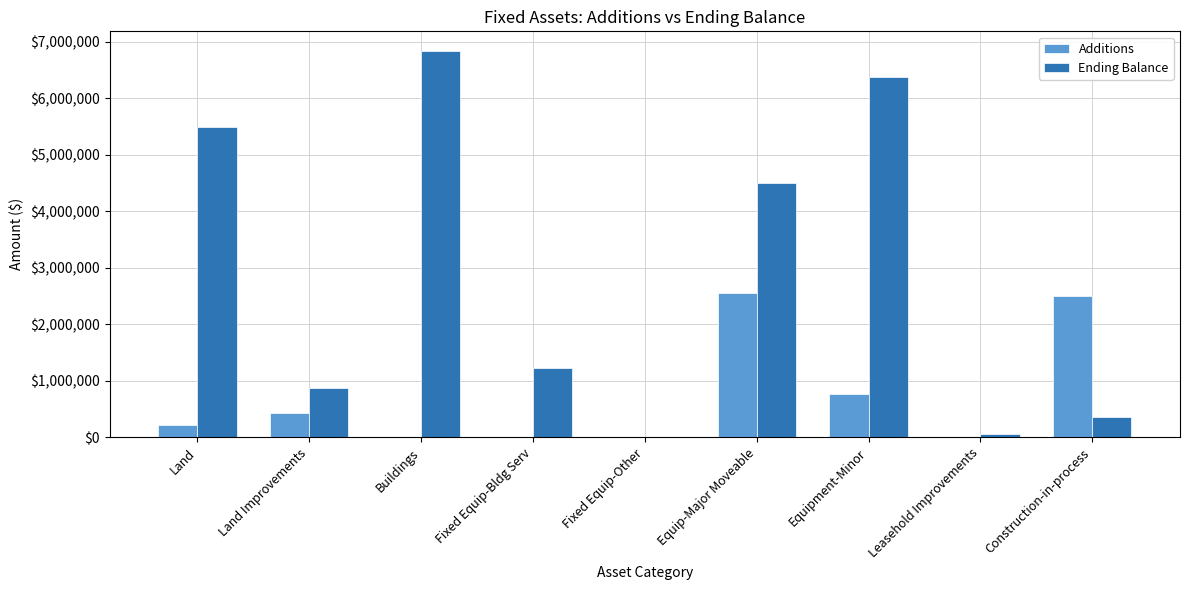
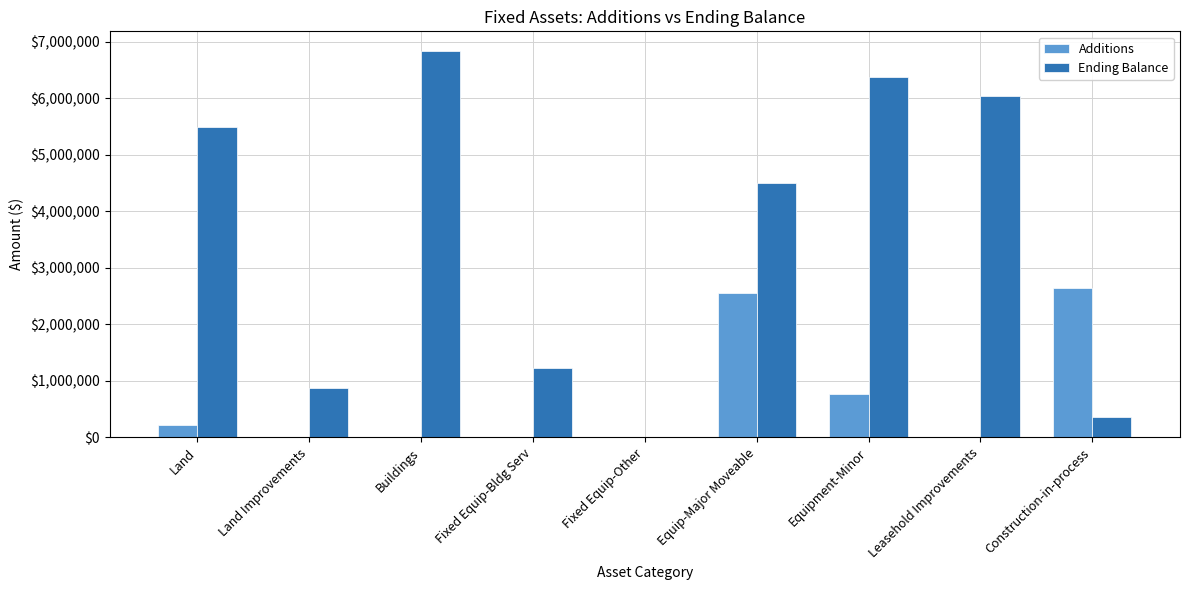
  {
    "Additions": {
      "Land": "$200,000",
-     "Land Improvements": "$400,000",
+     "Land Improvements": "$0",
      "Buildings": "$0",
      "Fixed Equip-Bldg Serv": "$0",
      "Fixed Equip-Other": "$0",
      "Equip-Major Moveable": "$2,600,000",
      "Equipment-Minor": "$800,000",
      "Leasehold Improvements": "$0",
-     "Construction-in-process": "$2,500,000"
+     "Construction-in-process": "$2,600,000"
    },
    "Ending Balance": {
      "Land": "$5,500,000",
      "Land Improvements": "$900,000",
      "Buildings": "$6,800,000",
      "Fixed Equip-Bldg Serv": "$1,200,000",
      "Fixed Equip-Other": "$0",
      "Equip-Major Moveable": "$4,500,000",
      "Equipment-Minor": "$6,400,000",
-     "Leasehold Improvements": "$100,000",
+     "Leasehold Improvements": "$6,000,000",
      "Construction-in-process": "$400,000"
    }
  }
